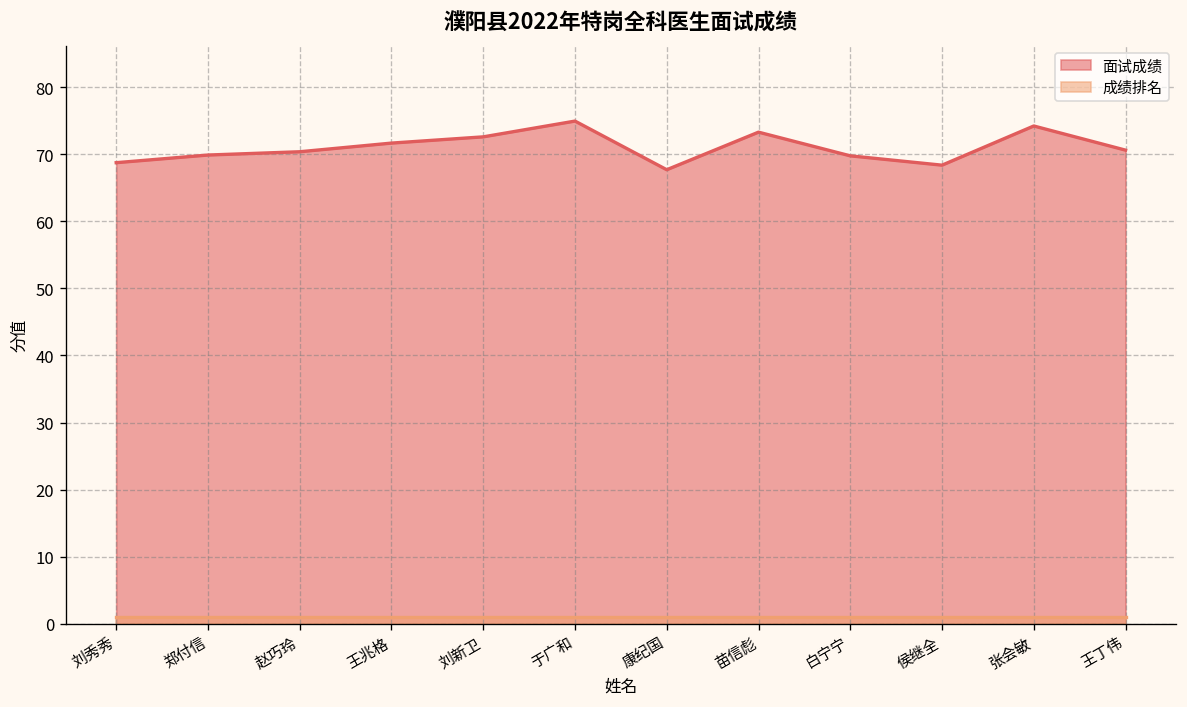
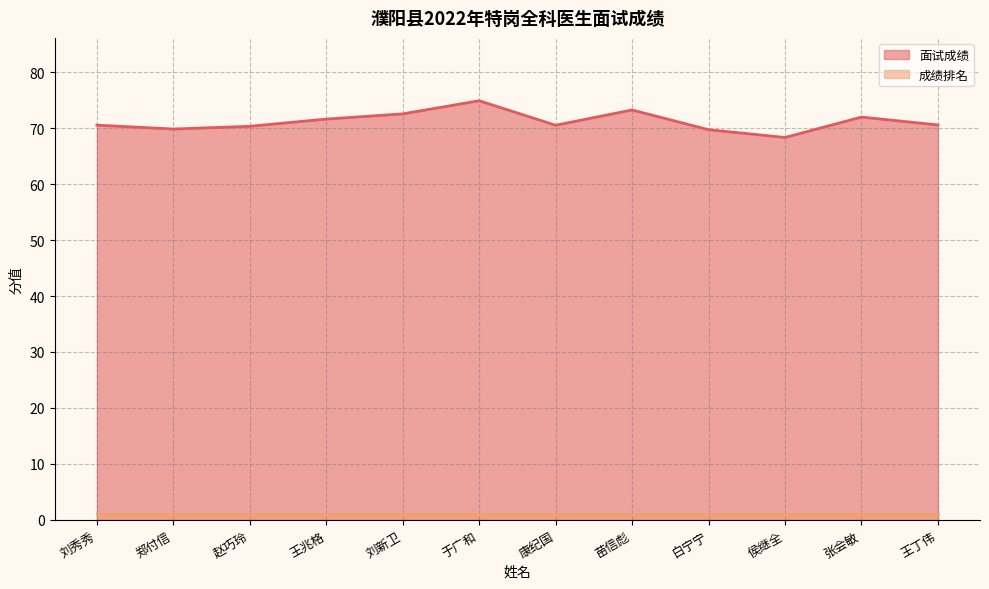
  {
    "面试成绩": {
-     "刘秀秀": 69,
+     "刘秀秀": 71,
      "郑付信": 70,
      "赵巧玲": 70,
      "王兆格": 72,
      "刘新卫": 73,
      "于广和": 75,
-     "康纪国": 68,
+     "康纪国": 71,
      "苗信彪": 73,
      "白宁宁": 70,
      "侯继全": 68,
-     "张会敏": 74,
+     "张会敏": 72,
      "王丁伟": 71
    },
    "成绩排名": {
      "刘秀秀": 1,
      "郑付信": 1,
      "赵巧玲": 1,
      "王兆格": 1,
      "刘新卫": 1,
      "于广和": 1,
      "康纪国": 1,
      "苗信彪": 1,
      "白宁宁": 1,
      "侯继全": 1,
      "张会敏": 1,
      "王丁伟": 1
    }
  }
